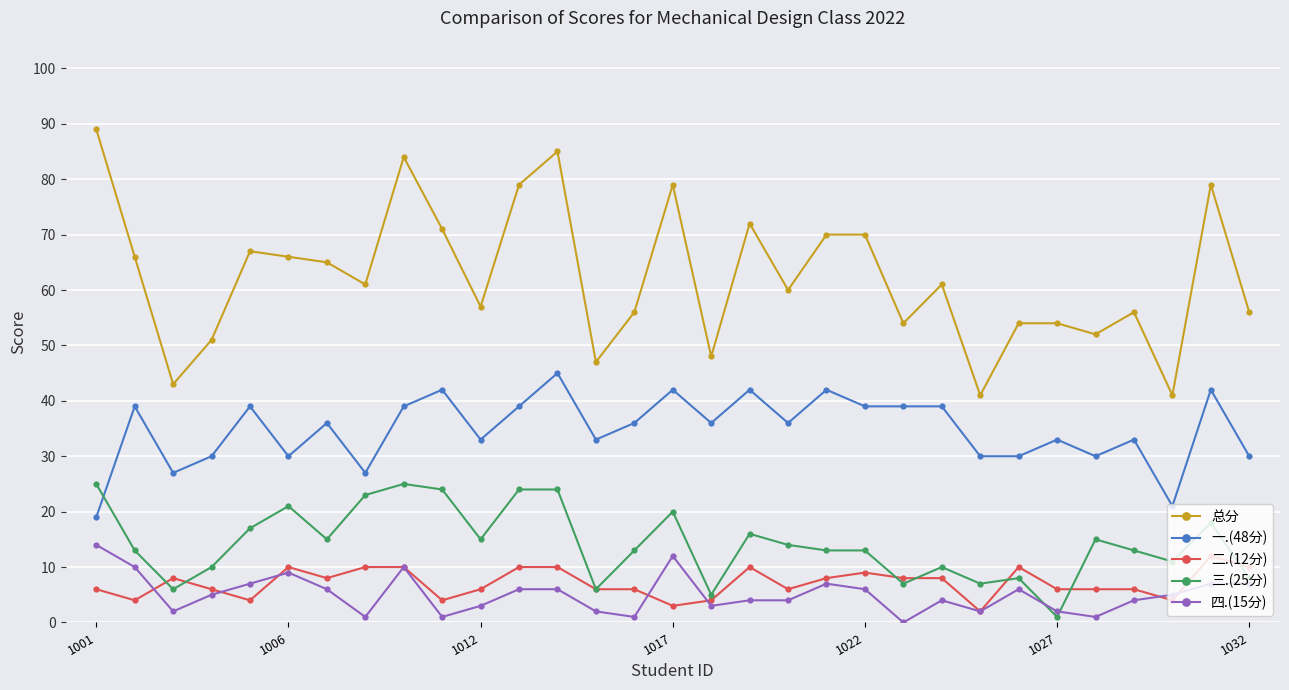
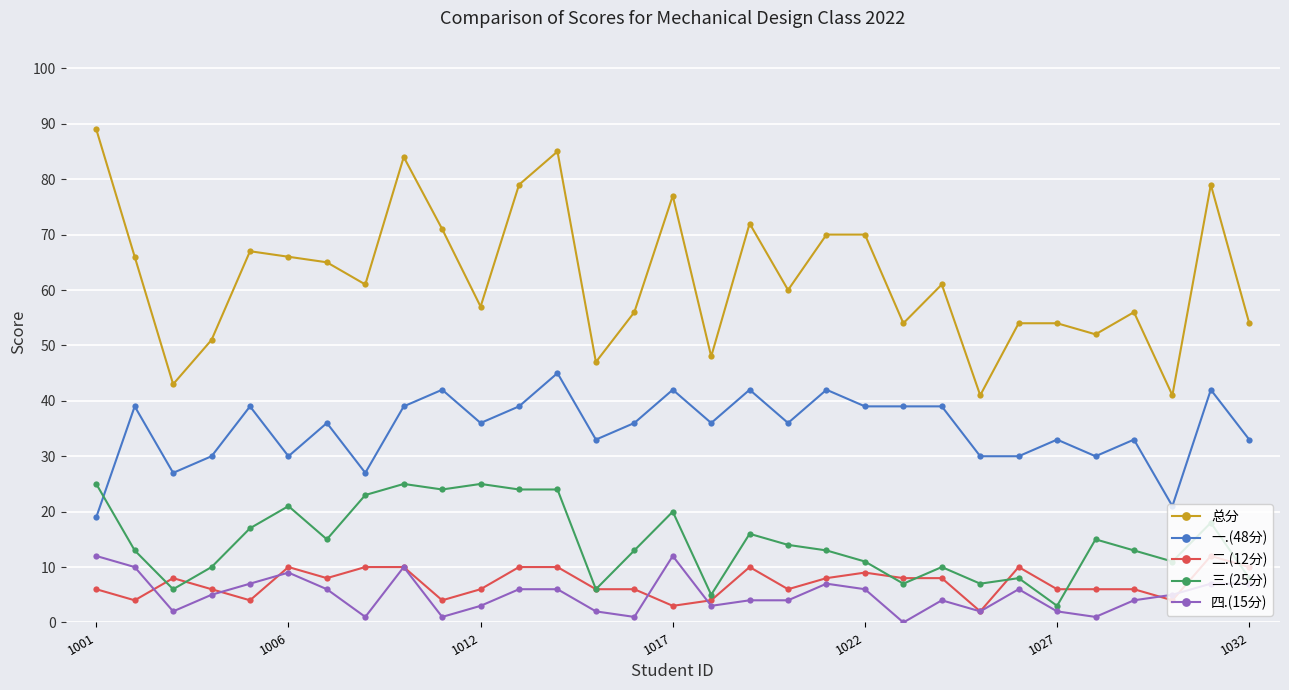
  {
    "总分": {
      "1001": 89,
      "1006": 66,
      "1012": 57,
-     "1017": 79,
+     "1017": 77,
      "1022": 70,
      "1027": 54,
-     "1032": 56
+     "1032": 54
    },
    "一.(48分)": {
      "1001": 19,
      "1006": 30,
-     "1012": 33,
+     "1012": 36,
      "1017": 42,
      "1022": 39,
      "1027": 33,
-     "1032": 30
+     "1032": 33
    },
    "二.(12分)": {
      "1001": 6,
      "1006": 10,
      "1012": 6,
      "1017": 3,
      "1022": 9,
      "1027": 6
    },
    "三.(25分)": {
      "1001": 25,
      "1006": 21,
-     "1012": 15,
+     "1012": 25,
      "1017": 20,
-     "1022": 13,
-     "1027": 1
+     "1022": 11,
+     "1027": 3
    },
    "四.(15分)": {
-     "1001": 14,
+     "1001": 12,
      "1006": 9,
      "1012": 3,
      "1017": 12,
      "1022": 6,
      "1027": 2
    }
  }
